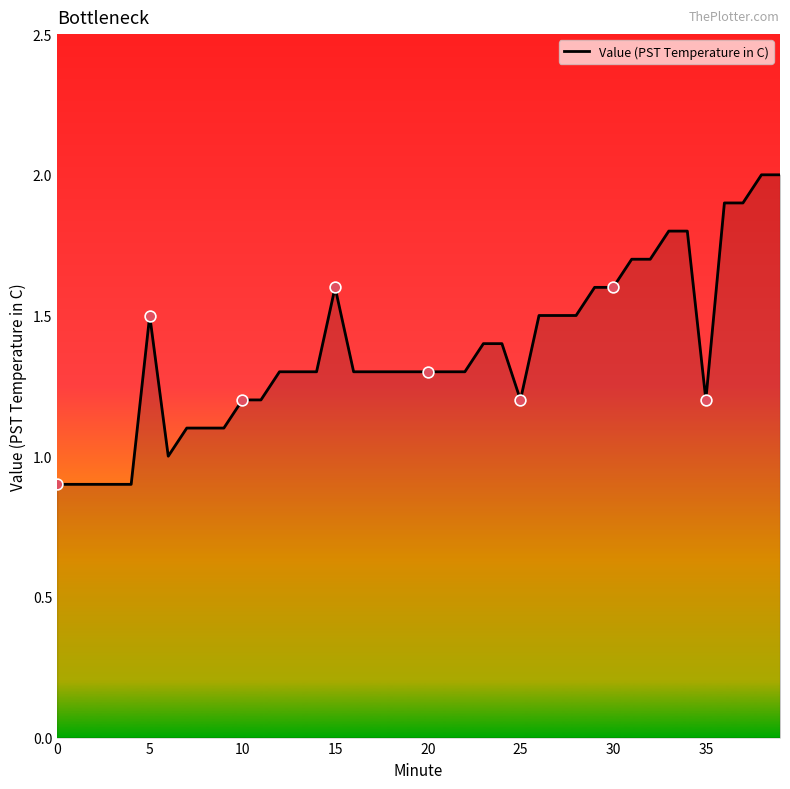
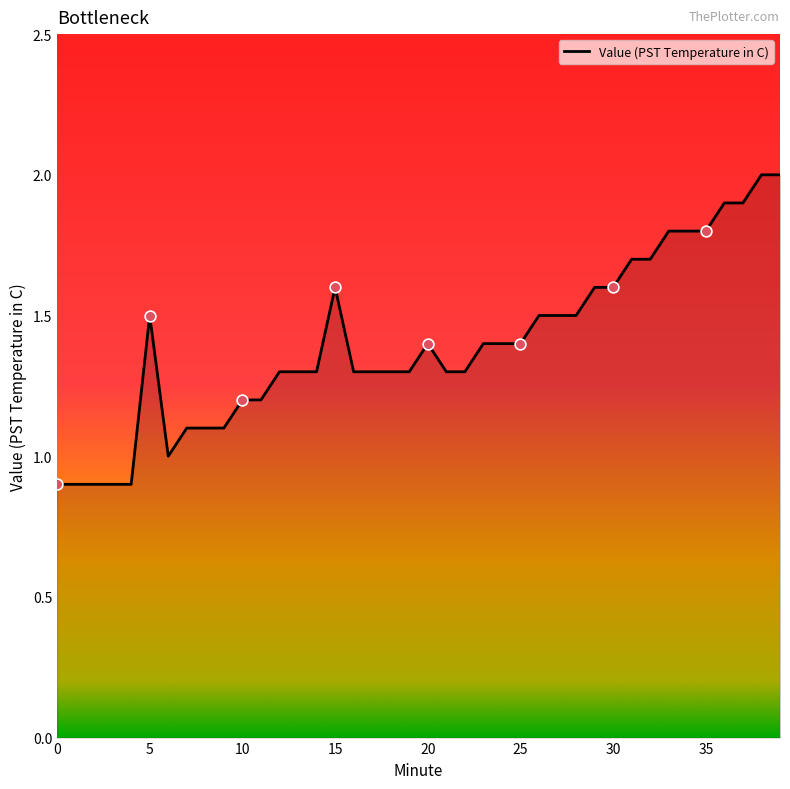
  {
    "Value (PST Temperature in C)": {
-     "20": 1.3,
-     "25": 1.2,
-     "35": 1.2
+     "20": 1.4,
+     "25": 1.4,
+     "35": 1.8
    }
  }
